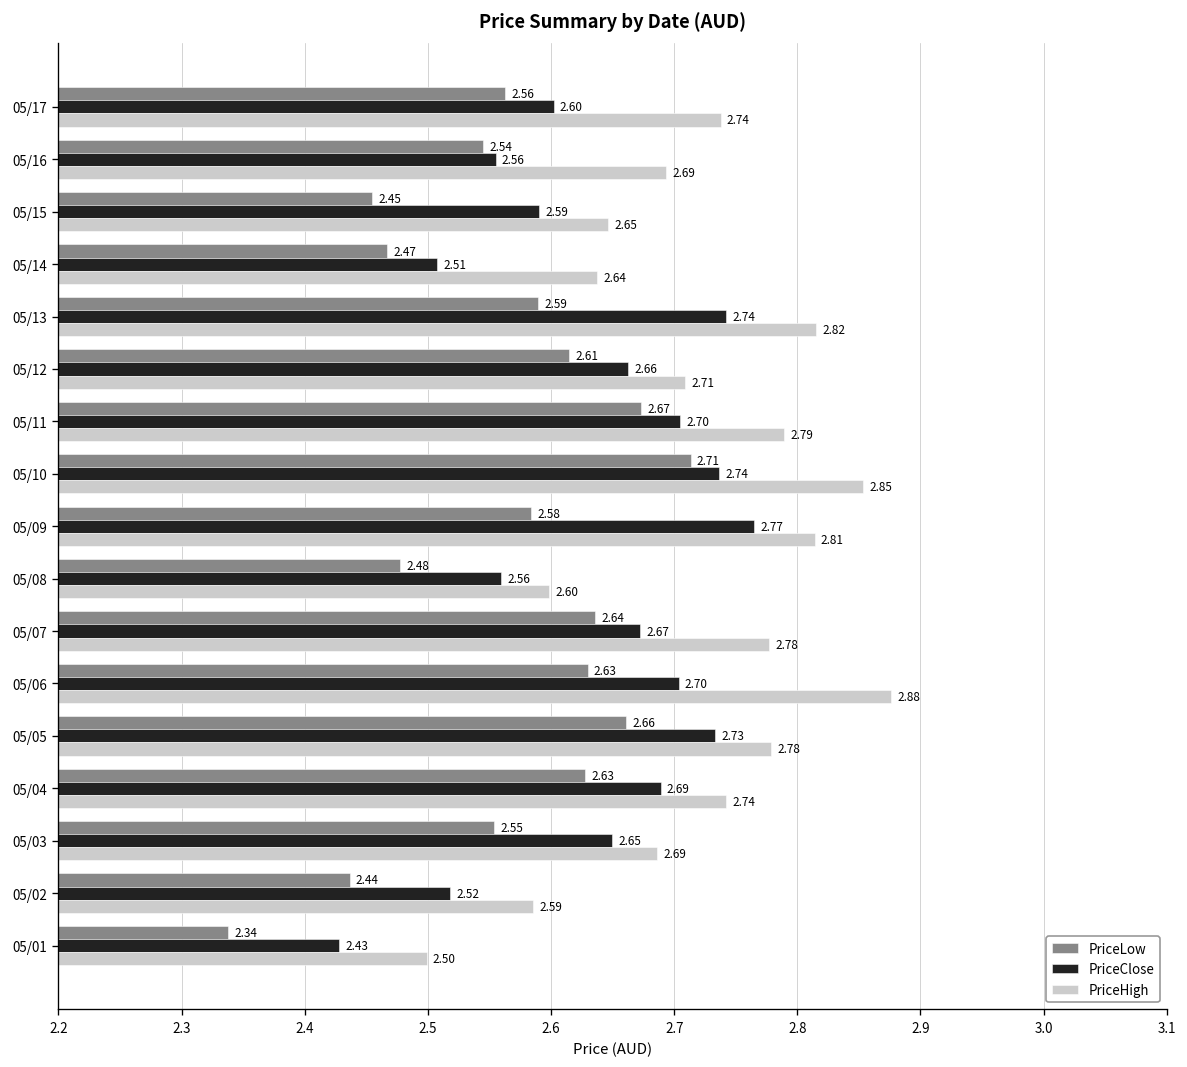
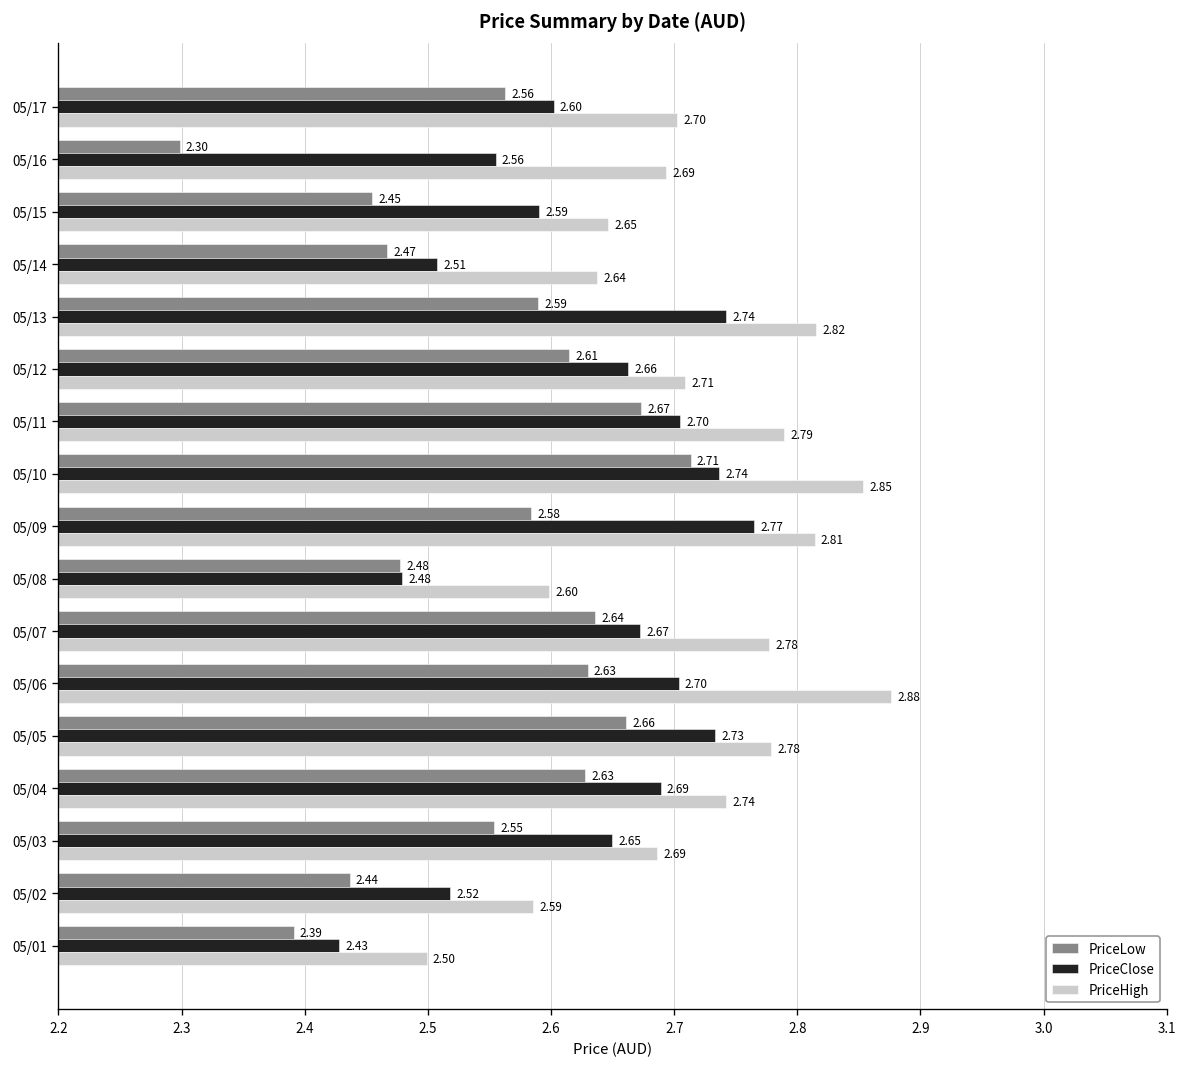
  {
    "PriceLow": {
      "05/17": 2.56,
-     "05/16": 2.54,
+     "05/16": 2.30,
      "05/15": 2.45,
      "05/14": 2.47,
      "05/13": 2.59,
      "05/12": 2.61,
      "05/11": 2.67,
      "05/10": 2.71,
      "05/09": 2.58,
      "05/08": 2.48,
      "05/07": 2.64,
      "05/06": 2.63,
      "05/05": 2.66,
      "05/04": 2.63,
      "05/03": 2.55,
      "05/02": 2.44,
-     "05/01": 2.34
+     "05/01": 2.39
    },
    "PriceClose": {
      "05/17": 2.60,
      "05/16": 2.56,
      "05/15": 2.59,
      "05/14": 2.51,
      "05/13": 2.74,
      "05/12": 2.66,
      "05/11": 2.70,
      "05/10": 2.74,
      "05/09": 2.77,
-     "05/08": 2.56,
+     "05/08": 2.48,
      "05/07": 2.67,
      "05/06": 2.70,
      "05/05": 2.73,
      "05/04": 2.69,
      "05/03": 2.65,
      "05/02": 2.52,
      "05/01": 2.43
    },
    "PriceHigh": {
-     "05/17": 2.74,
+     "05/17": 2.70,
      "05/16": 2.69,
      "05/15": 2.65,
      "05/14": 2.64,
      "05/13": 2.82,
      "05/12": 2.71,
      "05/11": 2.79,
      "05/10": 2.85,
      "05/09": 2.81,
      "05/08": 2.60,
      "05/07": 2.78,
      "05/06": 2.88,
      "05/05": 2.78,
      "05/04": 2.74,
      "05/03": 2.69,
      "05/02": 2.59,
      "05/01": 2.50
    }
  }
